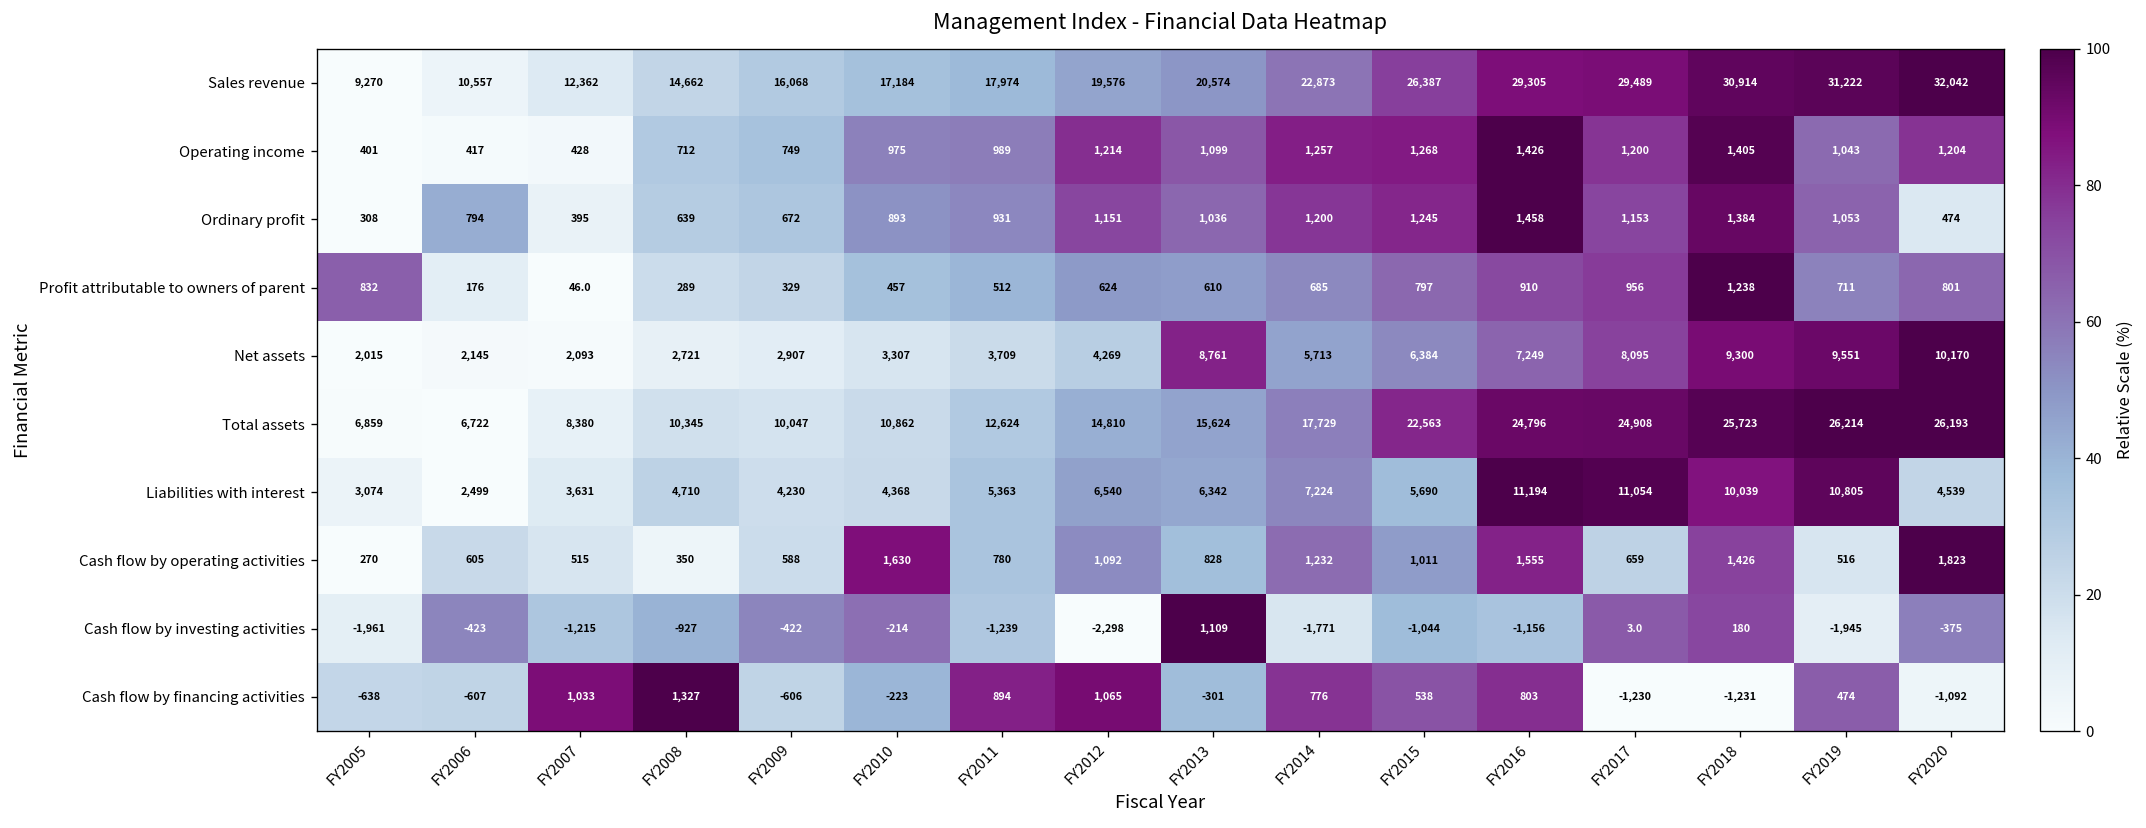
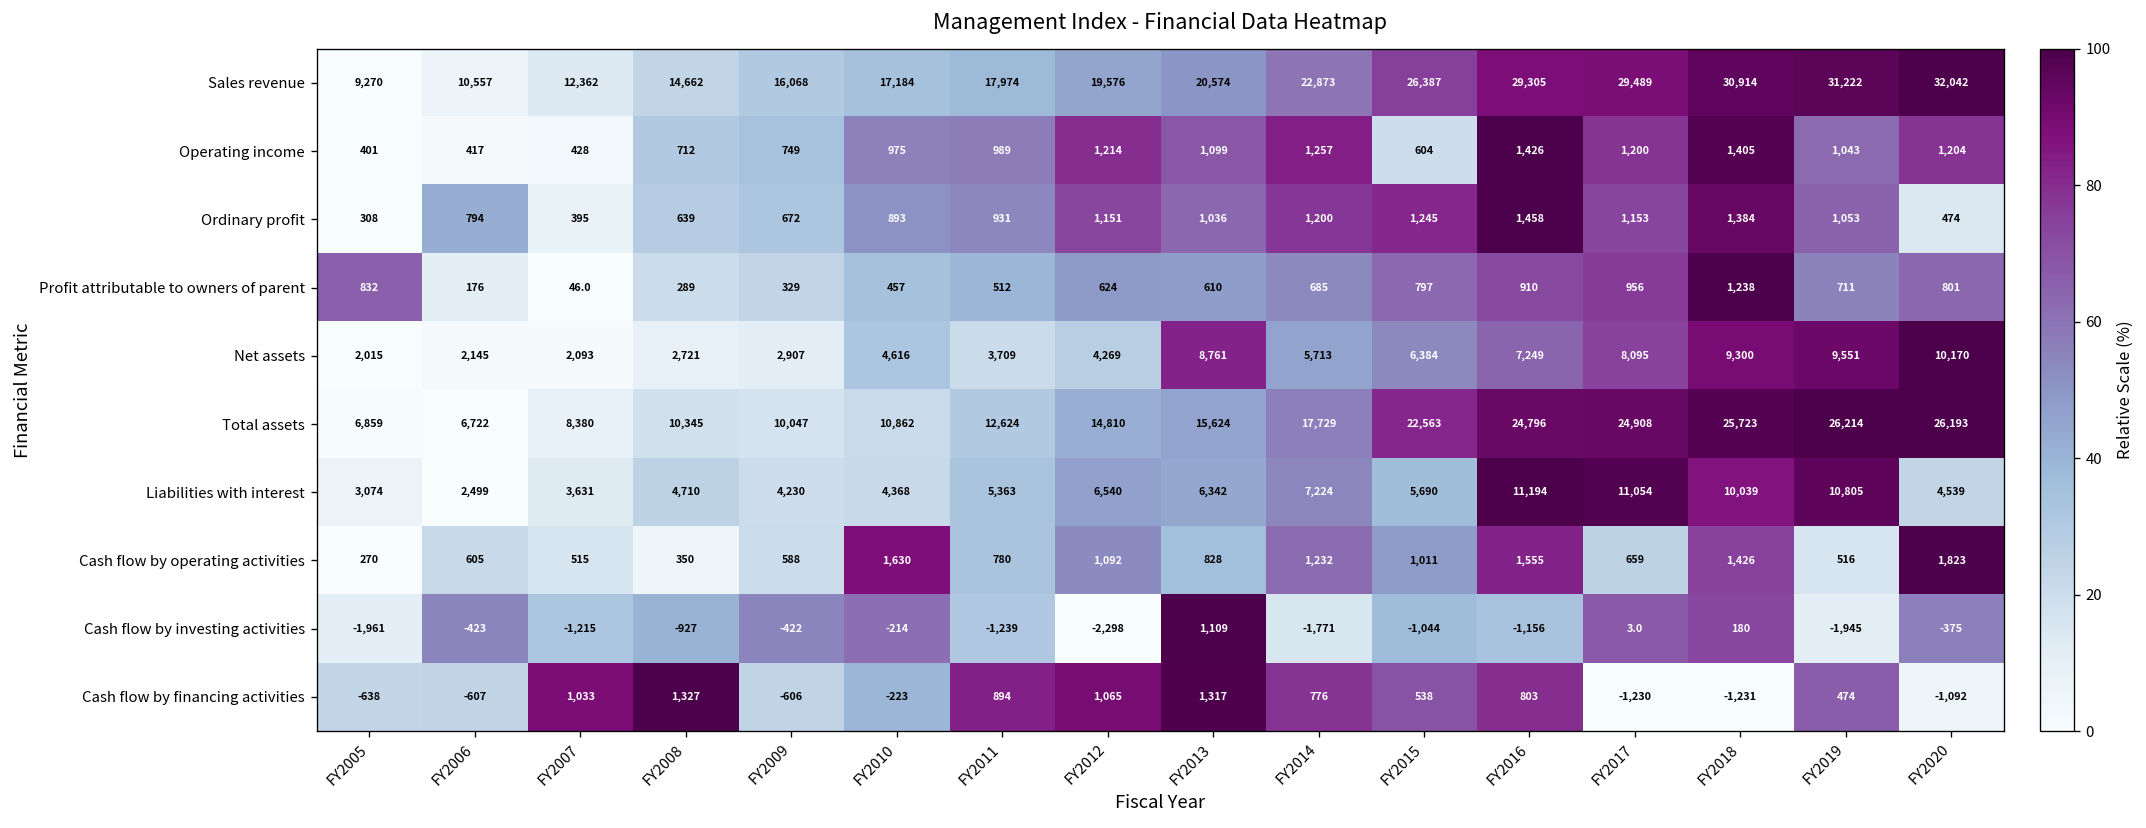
  {
    "Sales revenue": {
      "FY2005": "9,270",
      "FY2006": "10,557",
      "FY2007": "12,362",
      "FY2008": "14,662",
      "FY2009": "16,068",
      "FY2010": "17,184",
      "FY2011": "17,974",
      "FY2012": "19,576",
      "FY2013": "20,574",
      "FY2014": "22,873",
      "FY2015": "26,387",
      "FY2016": "29,305",
      "FY2017": "29,489",
      "FY2018": "30,914",
      "FY2019": "31,222",
      "FY2020": "32,042"
    },
    "Operating income": {
      "FY2005": "401",
      "FY2006": "417",
      "FY2007": "428",
      "FY2008": "712",
      "FY2009": "749",
      "FY2010": "975",
      "FY2011": "989",
      "FY2012": "1,214",
      "FY2013": "1,099",
      "FY2014": "1,257",
-     "FY2015": "1,268",
+     "FY2015": "604",
      "FY2016": "1,426",
      "FY2017": "1,200",
      "FY2018": "1,405",
      "FY2019": "1,043",
      "FY2020": "1,204"
    },
    "Ordinary profit": {
      "FY2005": "308",
      "FY2006": "794",
      "FY2007": "395",
      "FY2008": "639",
      "FY2009": "672",
      "FY2010": "893",
      "FY2011": "931",
      "FY2012": "1,151",
      "FY2013": "1,036",
      "FY2014": "1,200",
      "FY2015": "1,245",
      "FY2016": "1,458",
      "FY2017": "1,153",
      "FY2018": "1,384",
      "FY2019": "1,053",
      "FY2020": "474"
    },
    "Profit attributable to owners of parent": {
      "FY2005": "832",
      "FY2006": "176",
      "FY2007": "46.0",
      "FY2008": "289",
      "FY2009": "329",
      "FY2010": "457",
      "FY2011": "512",
      "FY2012": "624",
      "FY2013": "610",
      "FY2014": "685",
      "FY2015": "797",
      "FY2016": "910",
      "FY2017": "956",
      "FY2018": "1,238",
      "FY2019": "711",
      "FY2020": "801"
    },
    "Net assets": {
      "FY2005": "2,015",
      "FY2006": "2,145",
      "FY2007": "2,093",
      "FY2008": "2,721",
      "FY2009": "2,907",
-     "FY2010": "3,307",
+     "FY2010": "4,616",
      "FY2011": "3,709",
      "FY2012": "4,269",
      "FY2013": "8,761",
      "FY2014": "5,713",
      "FY2015": "6,384",
      "FY2016": "7,249",
      "FY2017": "8,095",
      "FY2018": "9,300",
      "FY2019": "9,551",
      "FY2020": "10,170"
    },
    "Total assets": {
      "FY2005": "6,859",
      "FY2006": "6,722",
      "FY2007": "8,380",
      "FY2008": "10,345",
      "FY2009": "10,047",
      "FY2010": "10,862",
      "FY2011": "12,624",
      "FY2012": "14,810",
      "FY2013": "15,624",
      "FY2014": "17,729",
      "FY2015": "22,563",
      "FY2016": "24,796",
      "FY2017": "24,908",
      "FY2018": "25,723",
      "FY2019": "26,214",
      "FY2020": "26,193"
    },
    "Liabilities with interest": {
      "FY2005": "3,074",
      "FY2006": "2,499",
      "FY2007": "3,631",
      "FY2008": "4,710",
      "FY2009": "4,230",
      "FY2010": "4,368",
      "FY2011": "5,363",
      "FY2012": "6,540",
      "FY2013": "6,342",
      "FY2014": "7,224",
      "FY2015": "5,690",
      "FY2016": "11,194",
      "FY2017": "11,054",
      "FY2018": "10,039",
      "FY2019": "10,805",
      "FY2020": "4,539"
    },
    "Cash flow by operating activities": {
      "FY2005": "270",
      "FY2006": "605",
      "FY2007": "515",
      "FY2008": "350",
      "FY2009": "588",
      "FY2010": "1,630",
      "FY2011": "780",
      "FY2012": "1,092",
      "FY2013": "828",
      "FY2014": "1,232",
      "FY2015": "1,011",
      "FY2016": "1,555",
      "FY2017": "659",
      "FY2018": "1,426",
      "FY2019": "516",
      "FY2020": "1,823"
    },
    "Cash flow by investing activities": {
      "FY2005": "-1,961",
      "FY2006": "-423",
      "FY2007": "-1,215",
      "FY2008": "-927",
      "FY2009": "-422",
      "FY2010": "-214",
      "FY2011": "-1,239",
      "FY2012": "-2,298",
      "FY2013": "1,109",
      "FY2014": "-1,771",
      "FY2015": "-1,044",
      "FY2016": "-1,156",
      "FY2017": "3.0",
      "FY2018": "180",
      "FY2019": "-1,945",
      "FY2020": "-375"
    },
    "Cash flow by financing activities": {
      "FY2005": "-638",
      "FY2006": "-607",
      "FY2007": "1,033",
      "FY2008": "1,327",
      "FY2009": "-606",
      "FY2010": "-223",
      "FY2011": "894",
      "FY2012": "1,065",
-     "FY2013": "-301",
+     "FY2013": "1,317",
      "FY2014": "776",
      "FY2015": "538",
      "FY2016": "803",
      "FY2017": "-1,230",
      "FY2018": "-1,231",
      "FY2019": "474",
      "FY2020": "-1,092"
    }
  }
